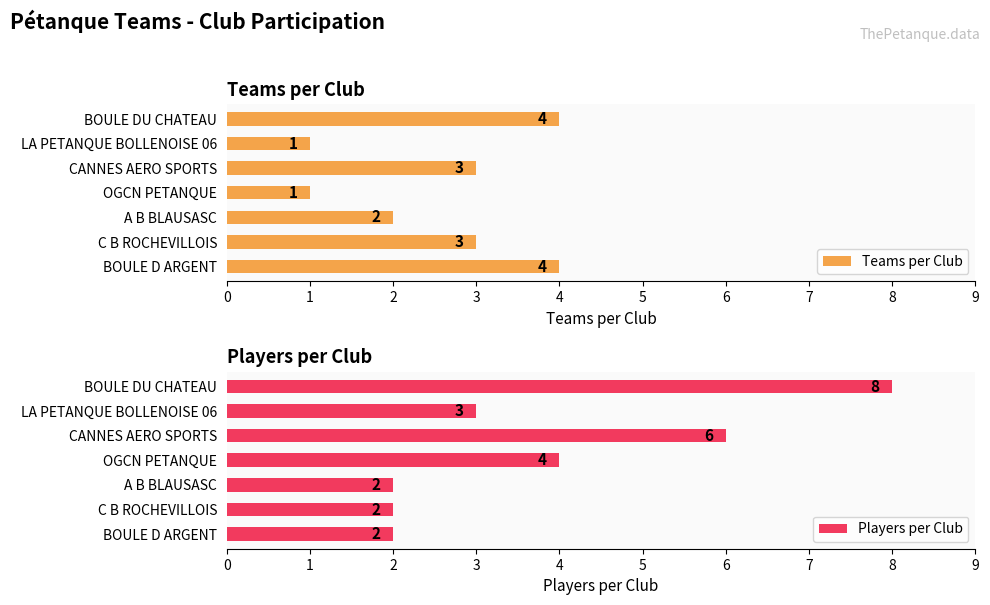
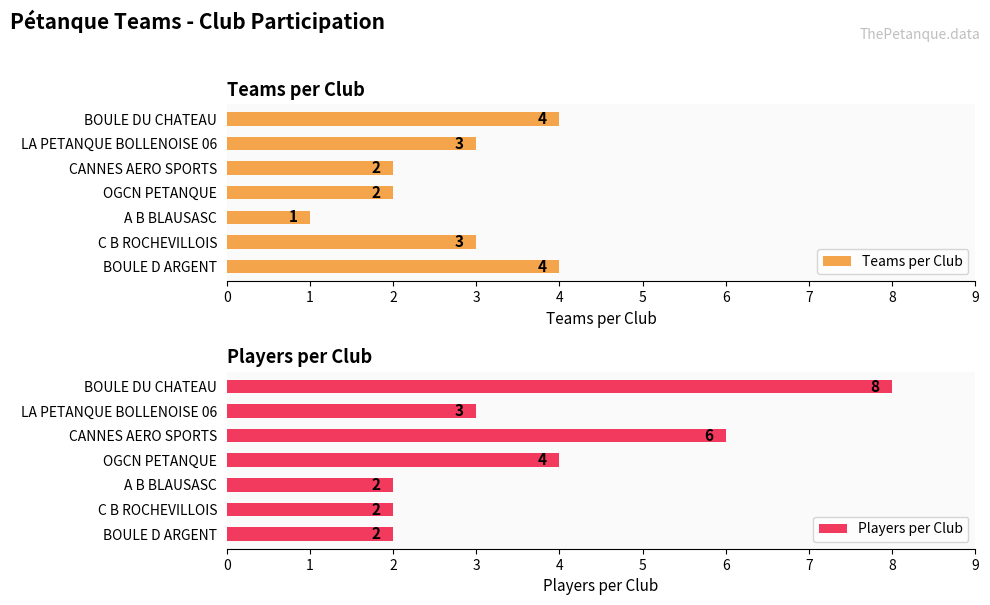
  {
    "Teams per Club": {
      "BOULE DU CHATEAU": 4,
-     "LA PETANQUE BOLLENOISE 06": 1,
-     "CANNES AERO SPORTS": 3,
-     "OGCN PETANQUE": 1,
-     "A B BLAUSASC": 2,
+     "LA PETANQUE BOLLENOISE 06": 3,
+     "CANNES AERO SPORTS": 2,
+     "OGCN PETANQUE": 2,
+     "A B BLAUSASC": 1,
      "C B ROCHEVILLOIS": 3,
      "BOULE D ARGENT": 4
    },
    "Players per Club": {
      "BOULE DU CHATEAU": 8,
      "LA PETANQUE BOLLENOISE 06": 3,
      "CANNES AERO SPORTS": 6,
      "OGCN PETANQUE": 4,
      "A B BLAUSASC": 2,
      "C B ROCHEVILLOIS": 2,
      "BOULE D ARGENT": 2
    }
  }
